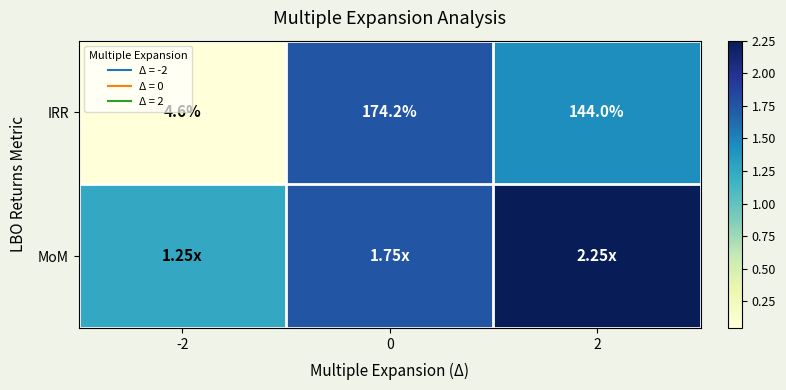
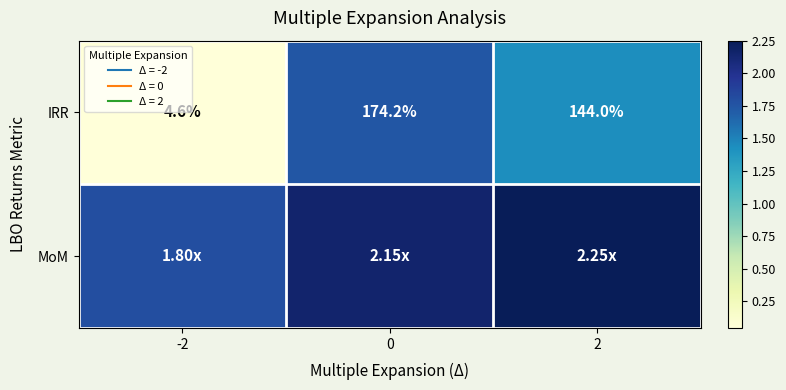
  {
    "IRR": {
      "0": "174.2%",
      "2": "144.0%"
    },
    "MoM": {
-     "-2": "1.25x",
-     "0": "1.75x",
+     "-2": "1.80x",
+     "0": "2.15x",
      "2": "2.25x"
    }
  }
